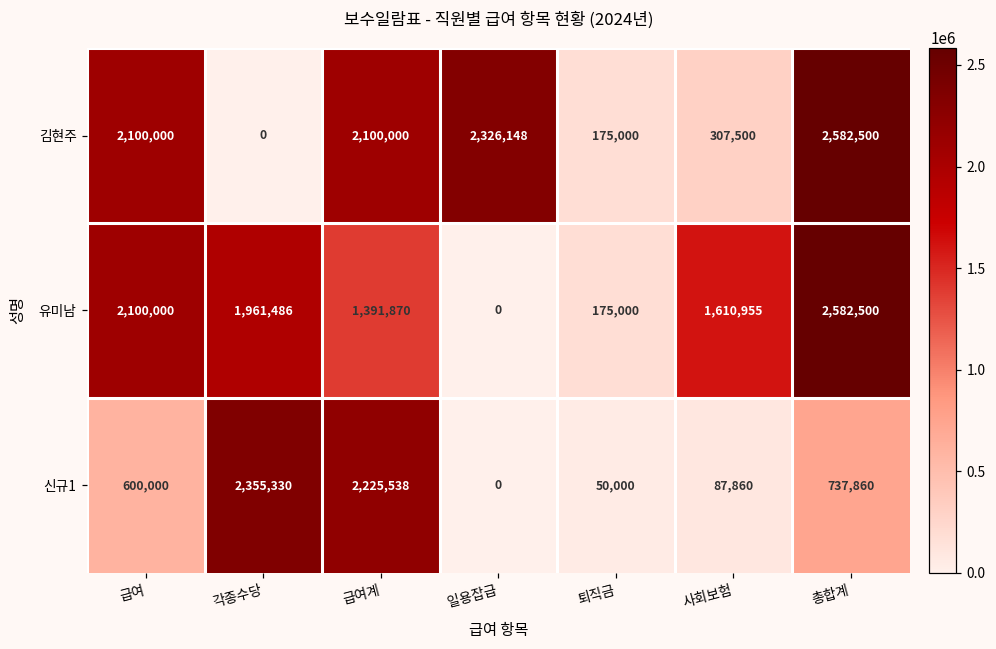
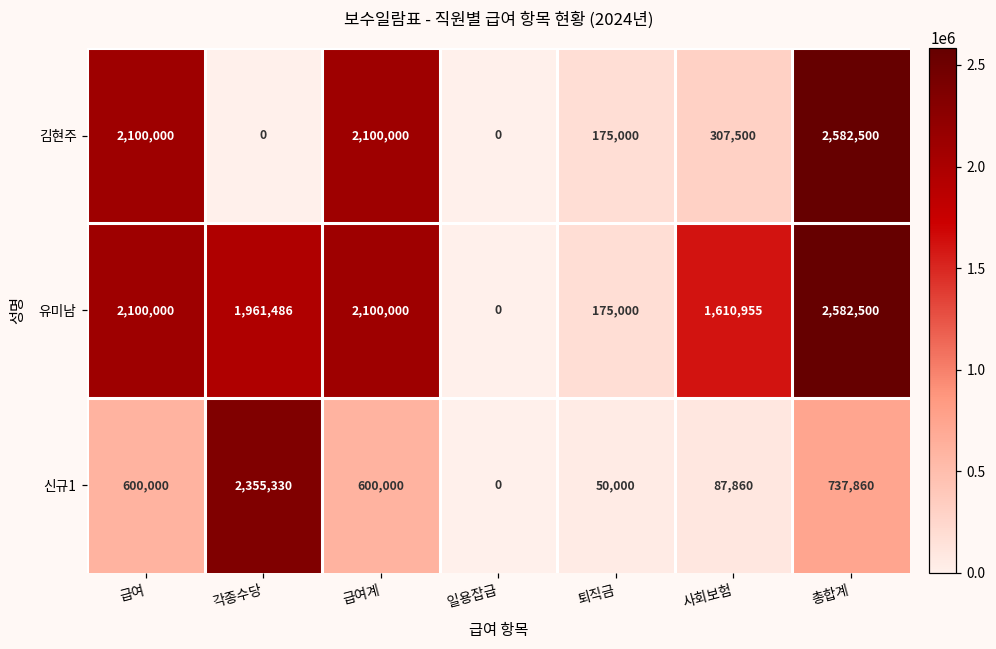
  {
    "김현주": {
      "급여": "2,100,000",
      "각종수당": "0",
      "급여계": "2,100,000",
-     "일용잡급": "2,326,148",
+     "일용잡급": "0",
      "퇴직금": "175,000",
      "사회보험": "307,500",
      "총합계": "2,582,500"
    },
    "유미남": {
      "급여": "2,100,000",
      "각종수당": "1,961,486",
-     "급여계": "1,391,870",
+     "급여계": "2,100,000",
      "일용잡급": "0",
      "퇴직금": "175,000",
      "사회보험": "1,610,955",
      "총합계": "2,582,500"
    },
    "신규1": {
      "급여": "600,000",
      "각종수당": "2,355,330",
-     "급여계": "2,225,538",
+     "급여계": "600,000",
      "일용잡급": "0",
      "퇴직금": "50,000",
      "사회보험": "87,860",
      "총합계": "737,860"
    }
  }
